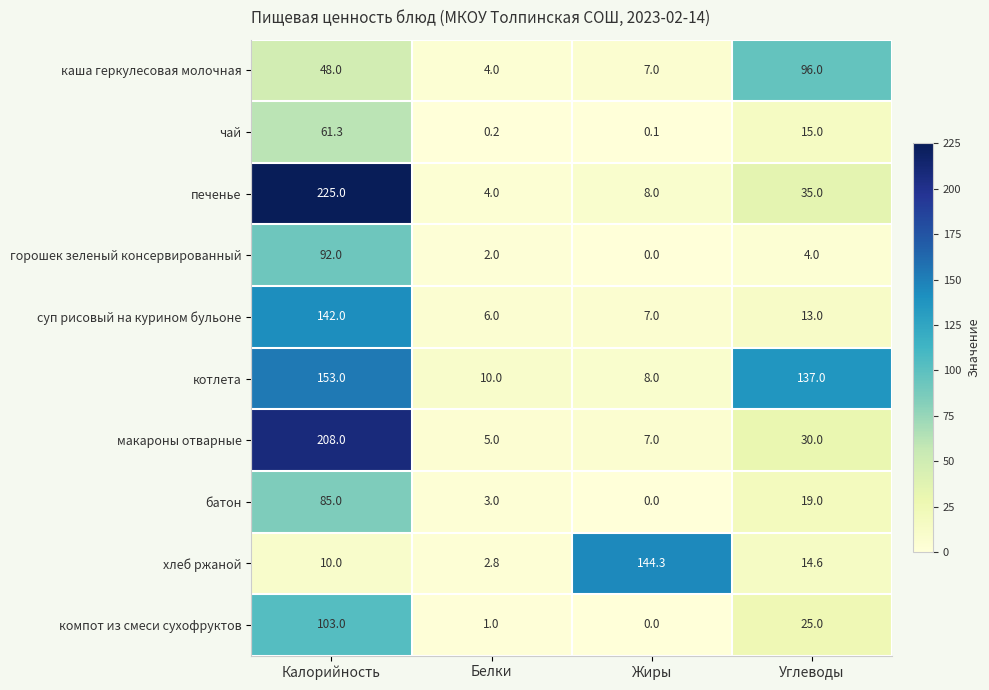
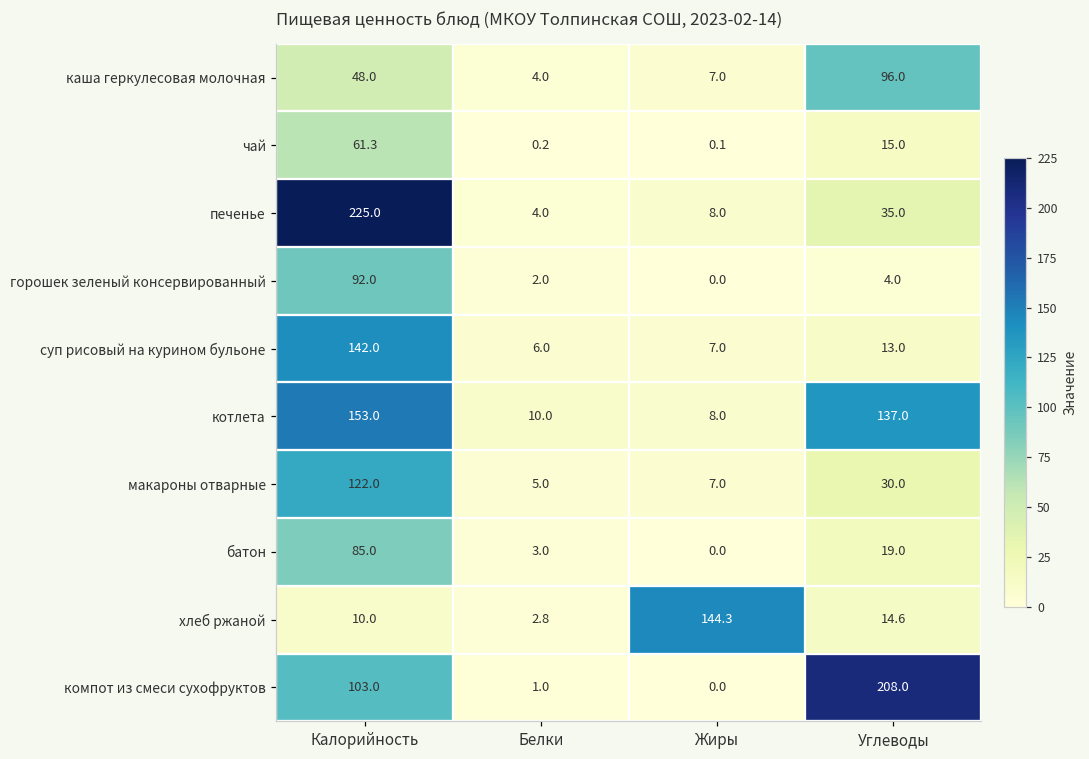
  {
    "каша геркулесовая молочная": {
      "Калорийность": 48.0,
      "Белки": 4.0,
      "Жиры": 7.0,
      "Углеводы": 96.0
    },
    "чай": {
      "Калорийность": 61.3,
      "Белки": 0.2,
      "Жиры": 0.1,
      "Углеводы": 15.0
    },
    "печенье": {
      "Калорийность": 225.0,
      "Белки": 4.0,
      "Жиры": 8.0,
      "Углеводы": 35.0
    },
    "горошек зеленый консервированный": {
      "Калорийность": 92.0,
      "Белки": 2.0,
      "Жиры": 0.0,
      "Углеводы": 4.0
    },
    "суп рисовый на курином бульоне": {
      "Калорийность": 142.0,
      "Белки": 6.0,
      "Жиры": 7.0,
      "Углеводы": 13.0
    },
    "котлета": {
      "Калорийность": 153.0,
      "Белки": 10.0,
      "Жиры": 8.0,
      "Углеводы": 137.0
    },
    "макароны отварные": {
-     "Калорийность": 208.0,
+     "Калорийность": 122.0,
      "Белки": 5.0,
      "Жиры": 7.0,
      "Углеводы": 30.0
    },
    "батон": {
      "Калорийность": 85.0,
      "Белки": 3.0,
      "Жиры": 0.0,
      "Углеводы": 19.0
    },
    "хлеб ржаной": {
      "Калорийность": 10.0,
      "Белки": 2.8,
      "Жиры": 144.3,
      "Углеводы": 14.6
    },
    "компот из смеси сухофруктов": {
      "Калорийность": 103.0,
      "Белки": 1.0,
      "Жиры": 0.0,
-     "Углеводы": 25.0
+     "Углеводы": 208.0
    }
  }
